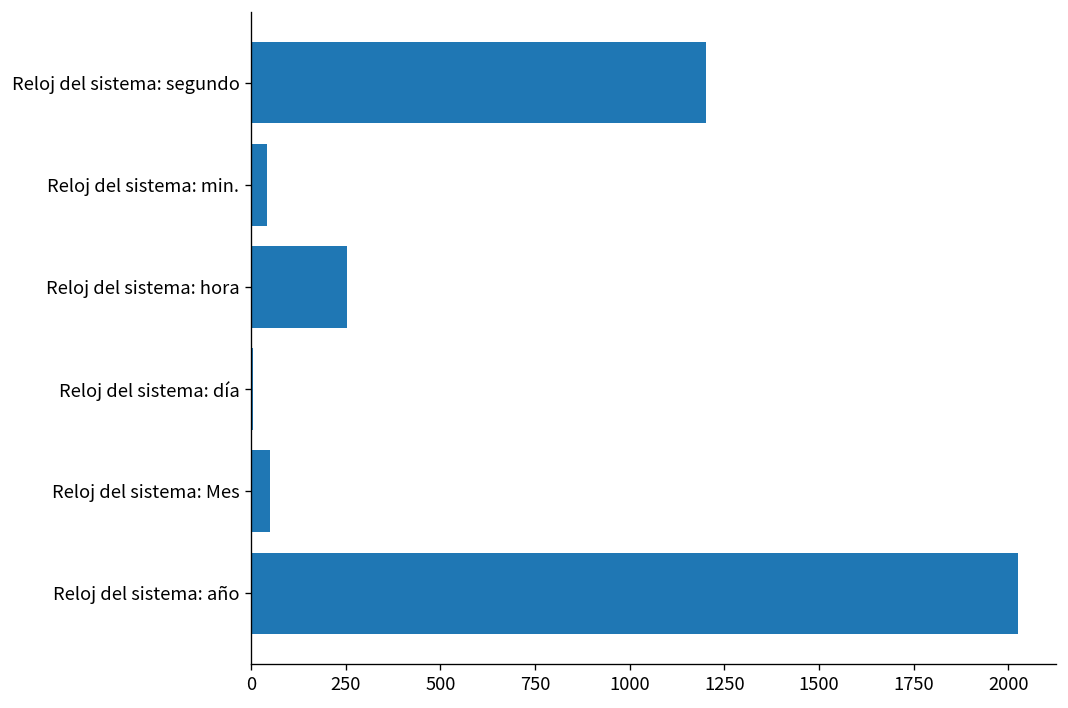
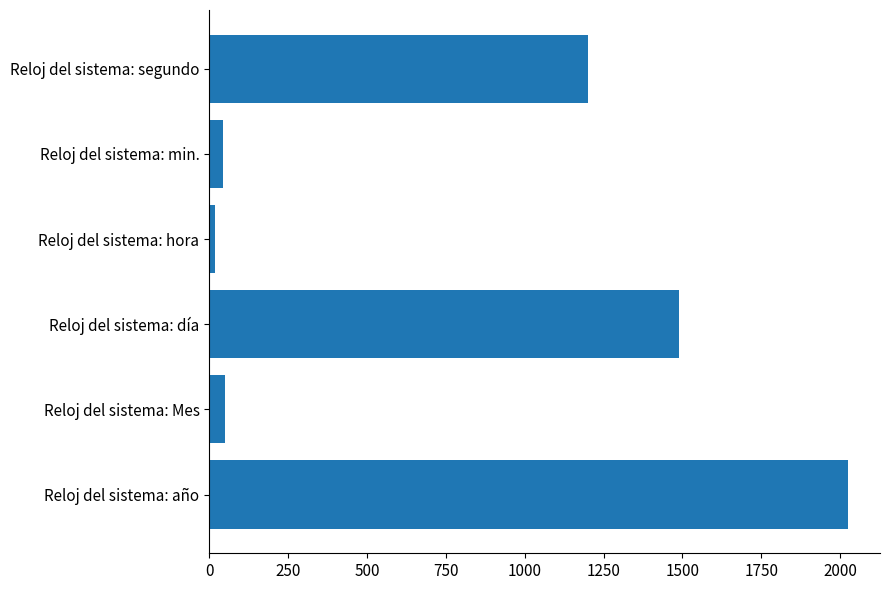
  {
    "Reloj del sistema: segundo": 1200,
    "Reloj del sistema: min.": 40,
-   "Reloj del sistema: hora": 250,
-   "Reloj del sistema: día": 0,
+   "Reloj del sistema: hora": 20,
+   "Reloj del sistema: día": 1490,
    "Reloj del sistema: Mes": 50,
    "Reloj del sistema: año": 2030
  }
